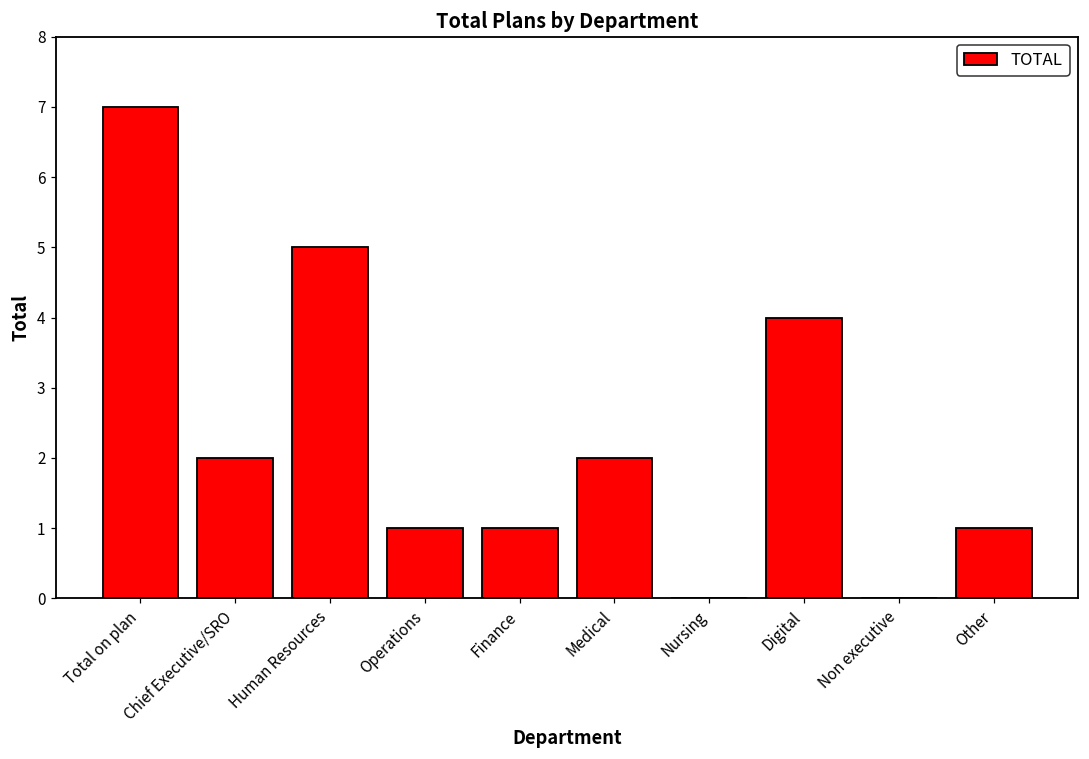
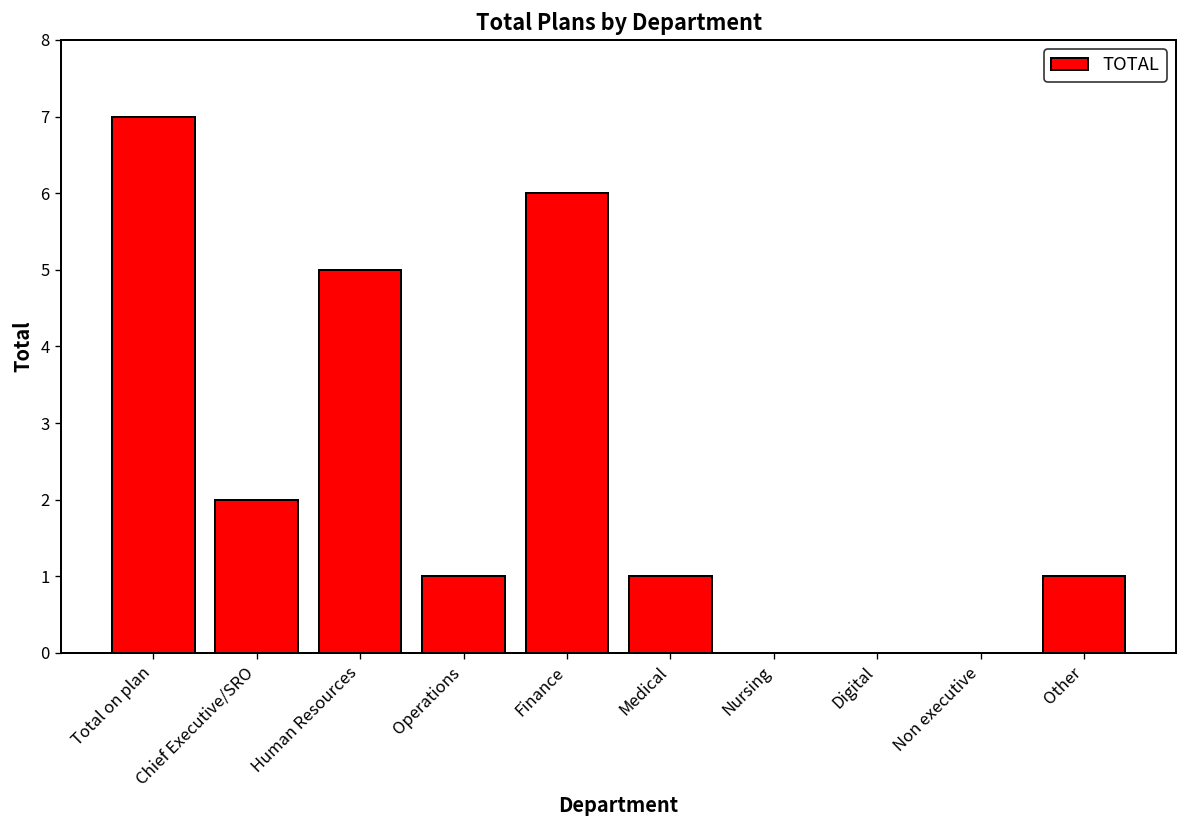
  {
    "Total on plan": 7,
    "Chief Executive/SRO": 2,
    "Human Resources": 5,
    "Operations": 1,
-   "Finance": 1,
-   "Medical": 2,
+   "Finance": 6,
+   "Medical": 1,
    "Nursing": 0,
-   "Digital": 4,
+   "Digital": 0,
    "Non executive": 0,
    "Other": 1
  }
